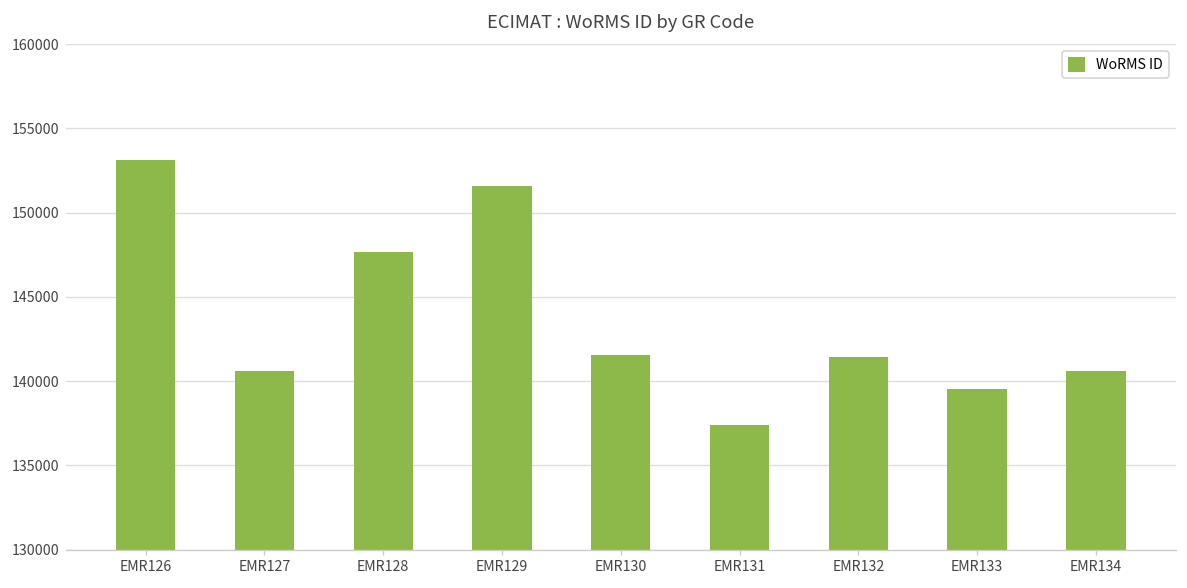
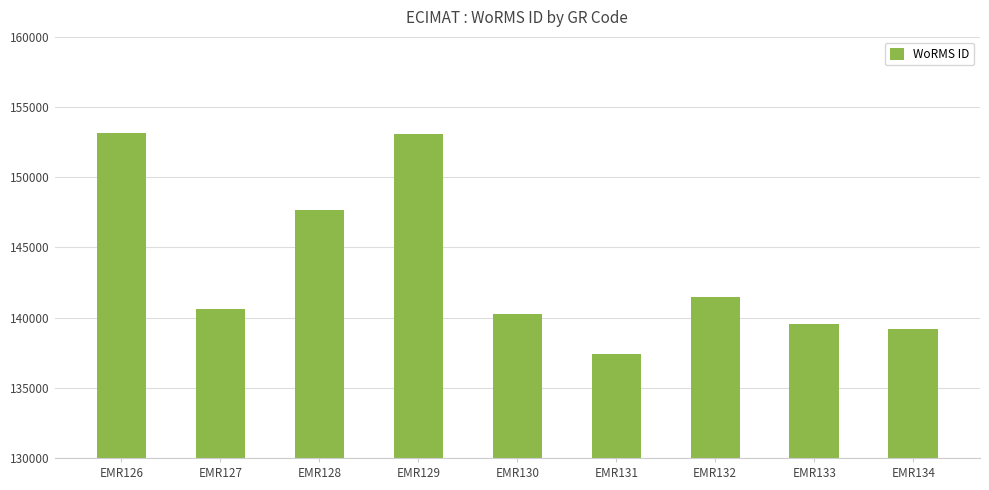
  {
    "EMR126": 153100,
    "EMR127": 140600,
    "EMR128": 147600,
-   "EMR129": 151600,
-   "EMR130": 141500,
+   "EMR129": 153100,
+   "EMR130": 140300,
    "EMR131": 137400,
    "EMR132": 141400,
    "EMR133": 139500,
-   "EMR134": 140600
+   "EMR134": 139200
  }
